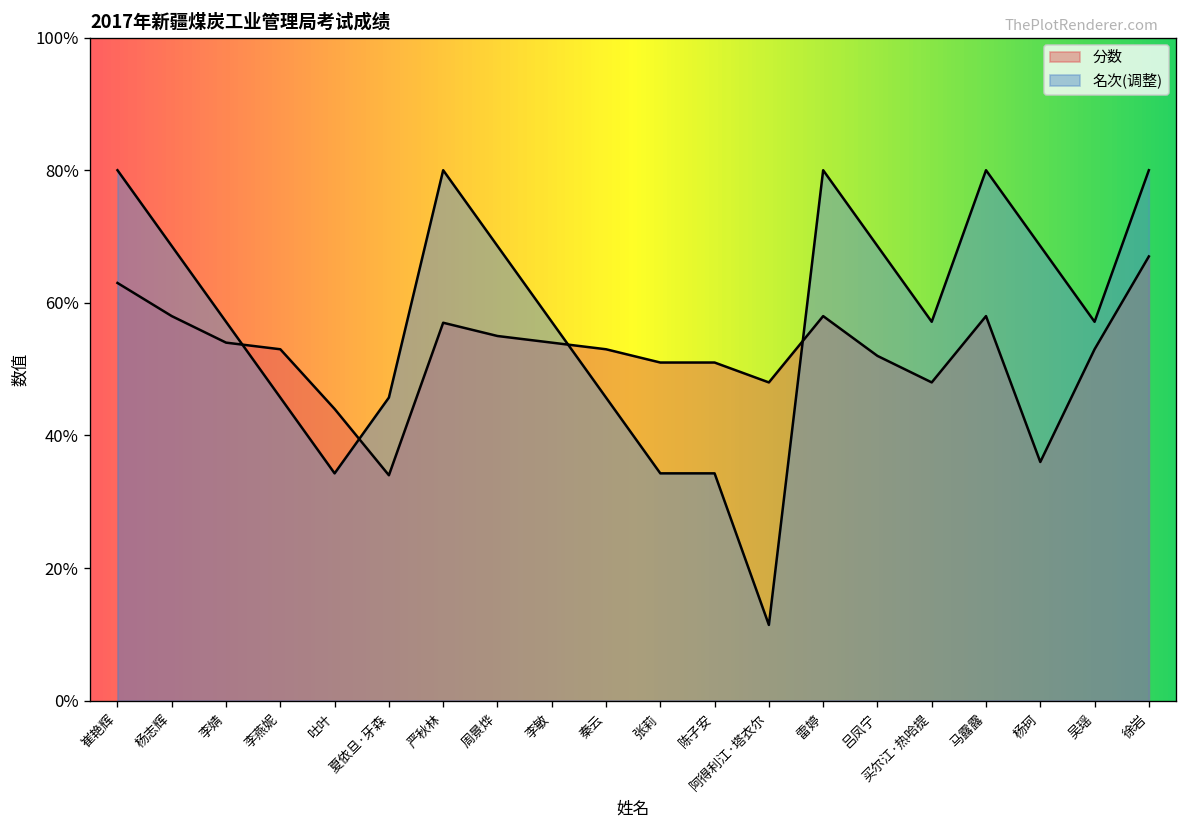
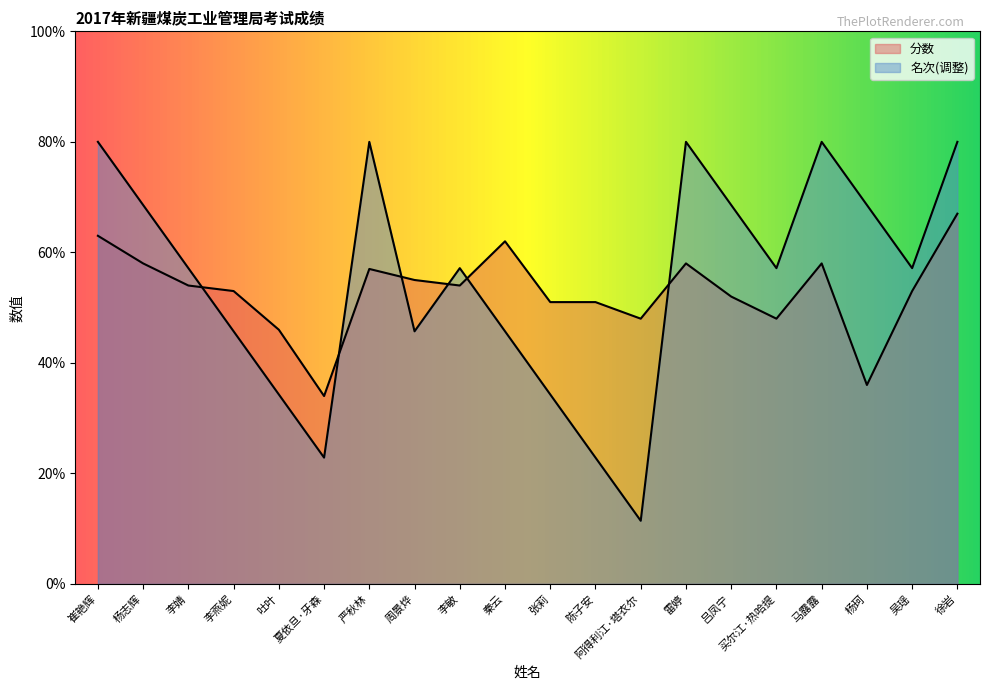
  {
    "分数": {
      "崔艳辉": "63%",
      "杨志辉": "58%",
      "李婧": "54%",
      "李燕妮": "53%",
-     "吐叶": "44%",
+     "吐叶": "46%",
      "夏依旦·牙森": "34%",
      "严秋林": "57%",
      "周景烨": "55%",
      "李敏": "54%",
-     "秦云": "53%",
+     "秦云": "62%",
      "张莉": "51%",
      "陈子安": "51%",
      "阿得利江·塔衣尔": "48%",
      "雷婷": "58%",
      "吕凤宁": "52%",
      "买尔江·热哈提": "48%",
      "马露露": "58%",
      "杨珂": "36%",
      "吴瑶": "53%",
      "徐岩": "67%"
    },
    "名次(调整)": {
      "崔艳辉": "80%",
      "杨志辉": "69%",
      "李婧": "57%",
      "李燕妮": "46%",
      "吐叶": "34%",
-     "夏依旦·牙森": "46%",
+     "夏依旦·牙森": "23%",
      "严秋林": "80%",
-     "周景烨": "69%",
+     "周景烨": "46%",
      "李敏": "57%",
      "秦云": "46%",
      "张莉": "34%",
-     "陈子安": "34%",
+     "陈子安": "23%",
      "阿得利江·塔衣尔": "11%",
      "雷婷": "80%",
      "吕凤宁": "69%",
      "买尔江·热哈提": "57%",
      "马露露": "80%",
      "杨珂": "69%",
      "吴瑶": "57%",
      "徐岩": "80%"
    }
  }
